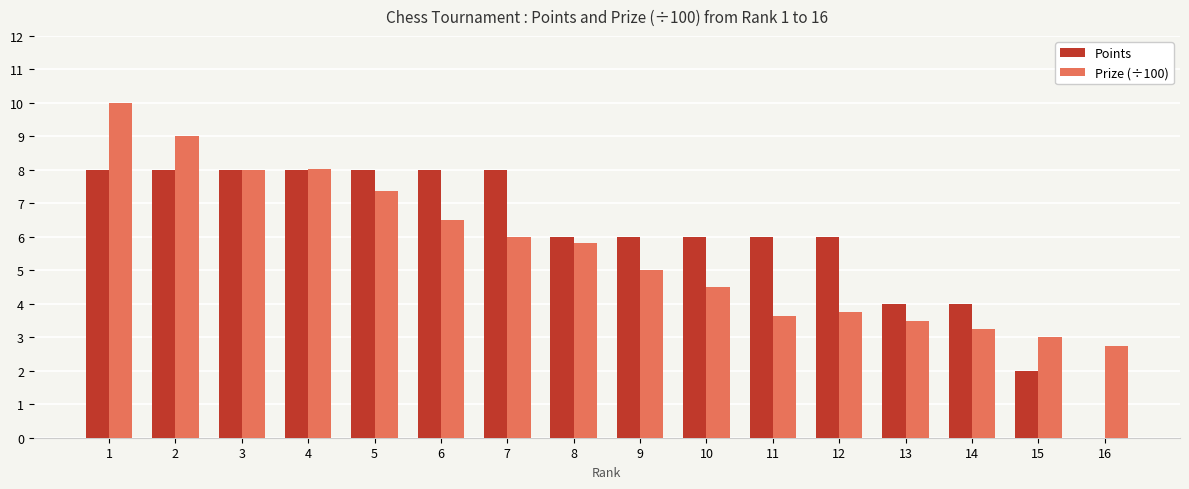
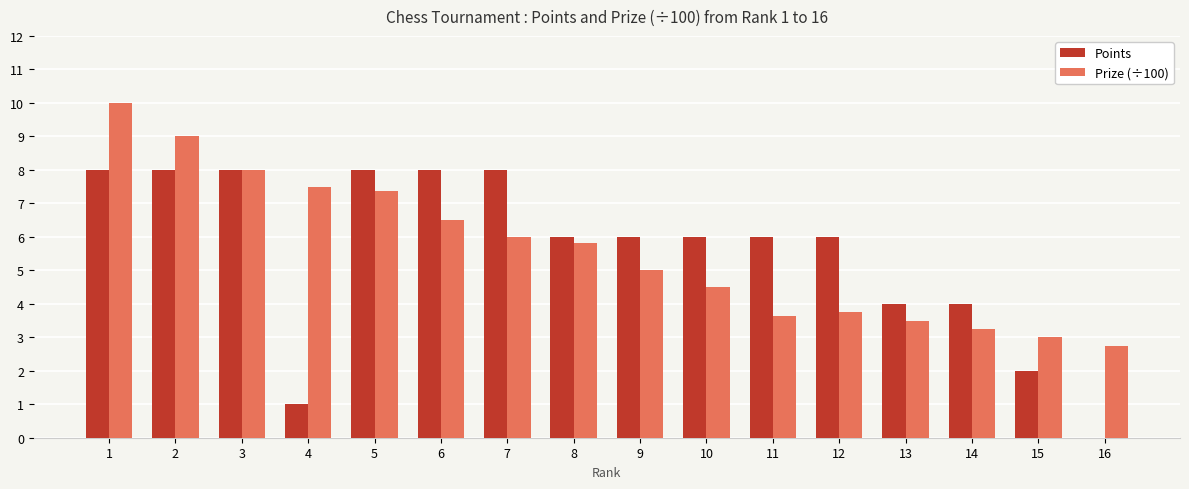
  {
    "Points": {
      "1": 8,
      "2": 8,
      "3": 8,
-     "4": 8,
+     "4": 1,
      "5": 8,
      "6": 8,
      "7": 8,
      "8": 6,
      "9": 6,
      "10": 6,
      "11": 6,
      "12": 6,
      "13": 4,
      "14": 4,
      "15": 2,
      "16": 0
    },
    "Prize (÷100)": {
      "1": 10.0,
      "2": 9.0,
      "3": 8.0,
-     "4": 8.0,
+     "4": 7.5,
      "5": 7.4,
      "6": 6.5,
      "7": 6.0,
      "8": 5.8,
      "9": 5.0,
      "10": 4.5,
      "11": 3.6,
      "12": 3.8,
      "13": 3.5,
      "14": 3.3,
      "15": 3.0,
      "16": 2.8
    }
  }
